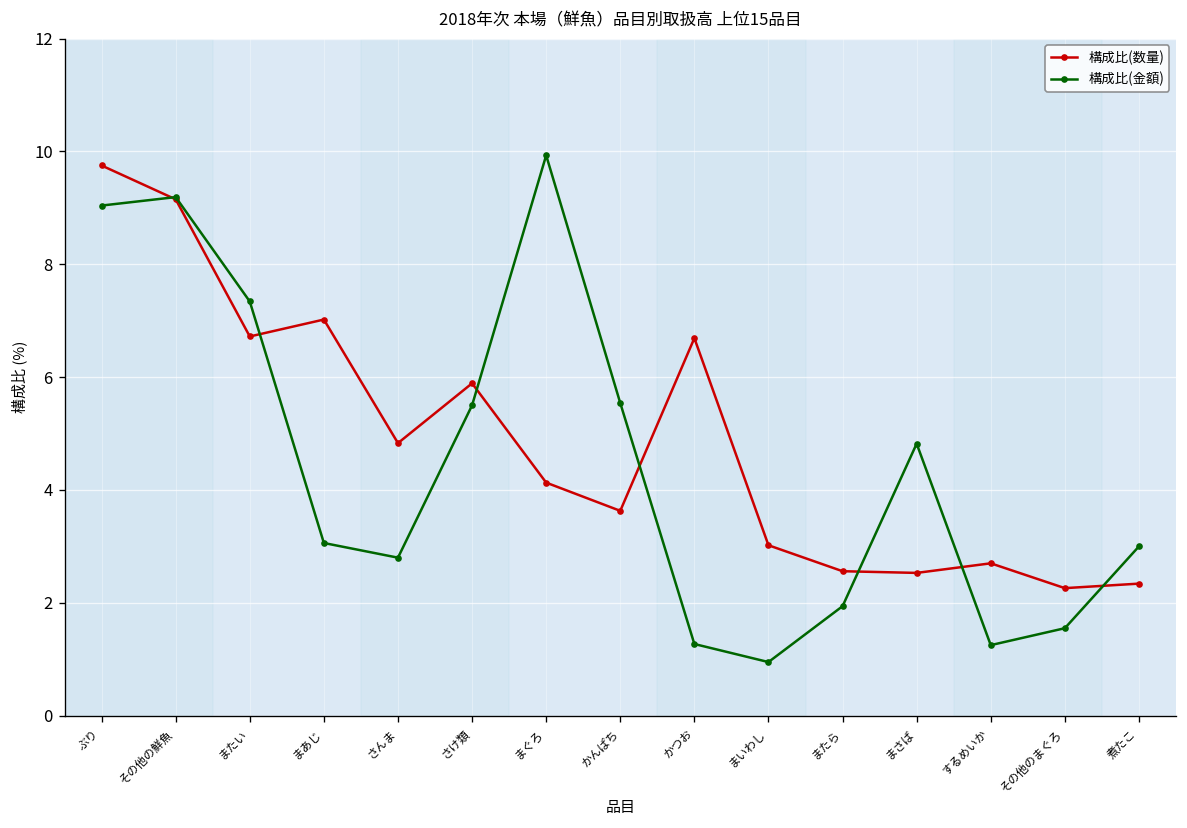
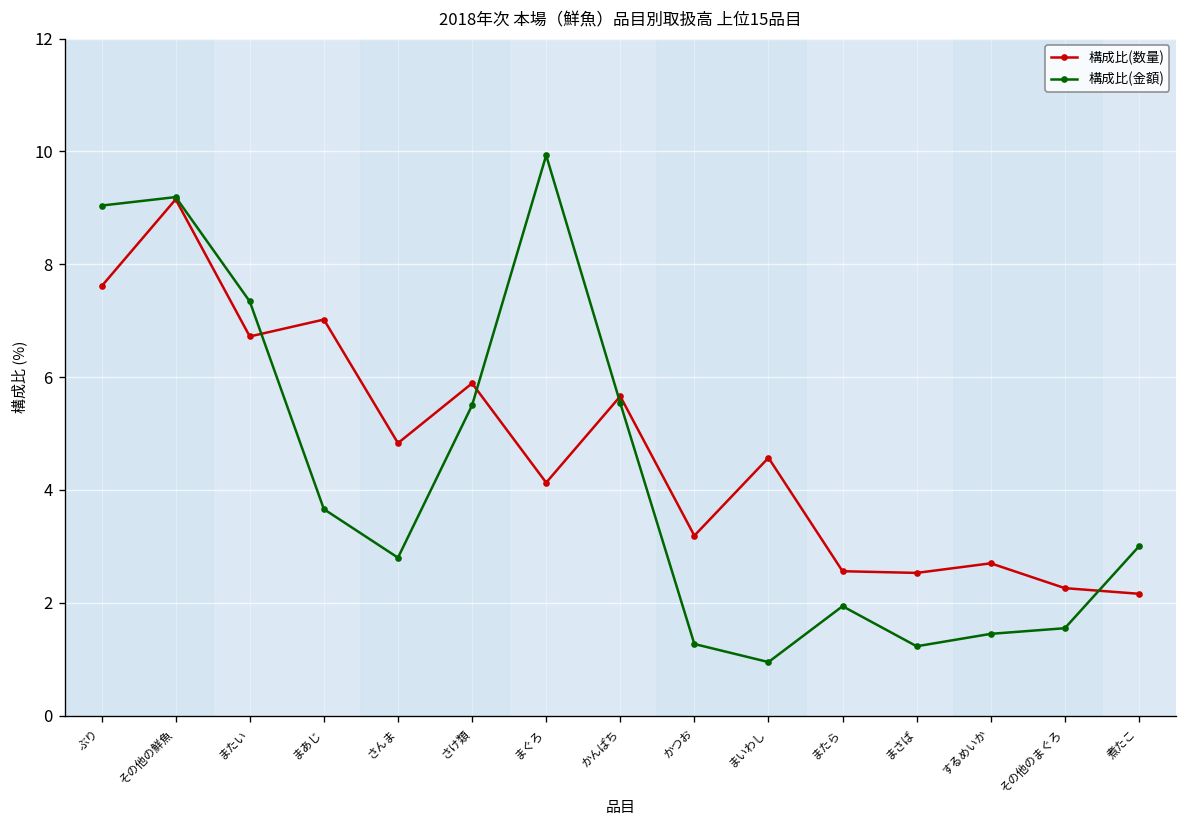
  {
    "構成比(数量)": {
-     "ぶり": 9.8,
+     "ぶり": 7.6,
      "またい": 6.7,
      "まあじ": 7.0,
      "さんま": 4.8,
      "さけ類": 5.9,
      "まぐろ": 4.1,
-     "かんぱち": 3.6,
-     "かつお": 6.7,
-     "まいわし": 3.0,
+     "かんぱち": 5.7,
+     "かつお": 3.2,
+     "まいわし": 4.6,
      "またら": 2.6,
      "まさば": 2.5,
      "するめいか": 2.7,
      "その他のまぐろ": 2.3,
-     "煮たこ": 2.3
+     "煮たこ": 2.2
    },
    "構成比(金額)": {
      "ぶり": 9.0,
      "またい": 7.3,
-     "まあじ": 3.1,
+     "まあじ": 3.7,
      "さんま": 2.8,
      "さけ類": 5.5,
      "まぐろ": 9.9,
      "かんぱち": 5.5,
      "かつお": 1.3,
      "まいわし": 1.0,
      "またら": 1.9,
-     "まさば": 4.8,
-     "するめいか": 1.3,
+     "まさば": 1.2,
+     "するめいか": 1.5,
      "その他のまぐろ": 1.6,
      "煮たこ": 3.0
    }
  }
